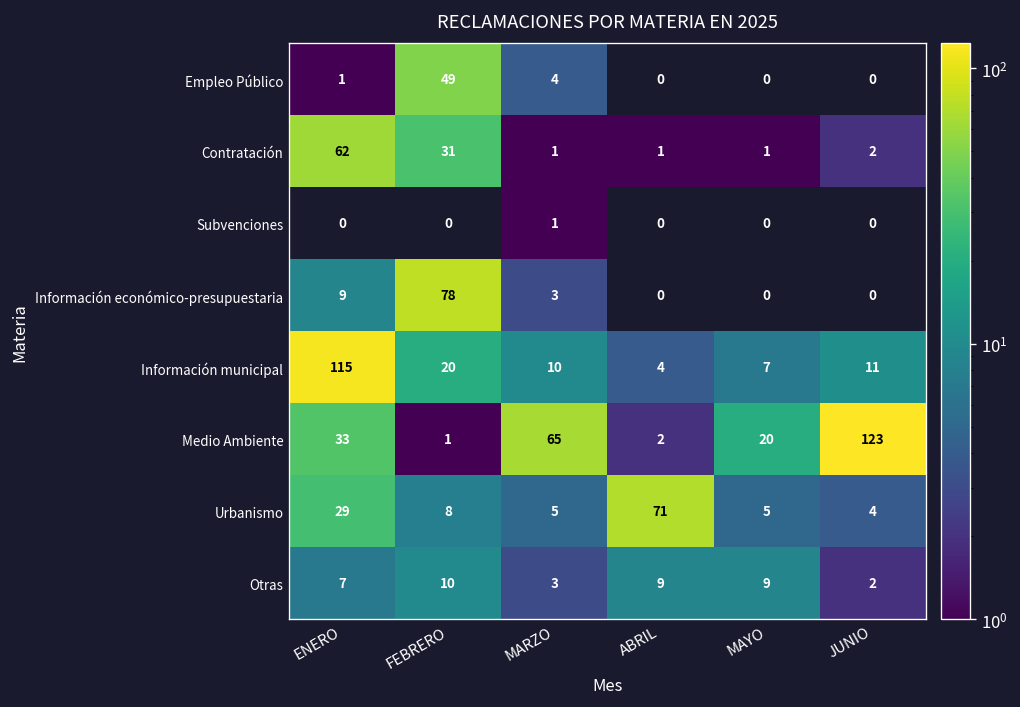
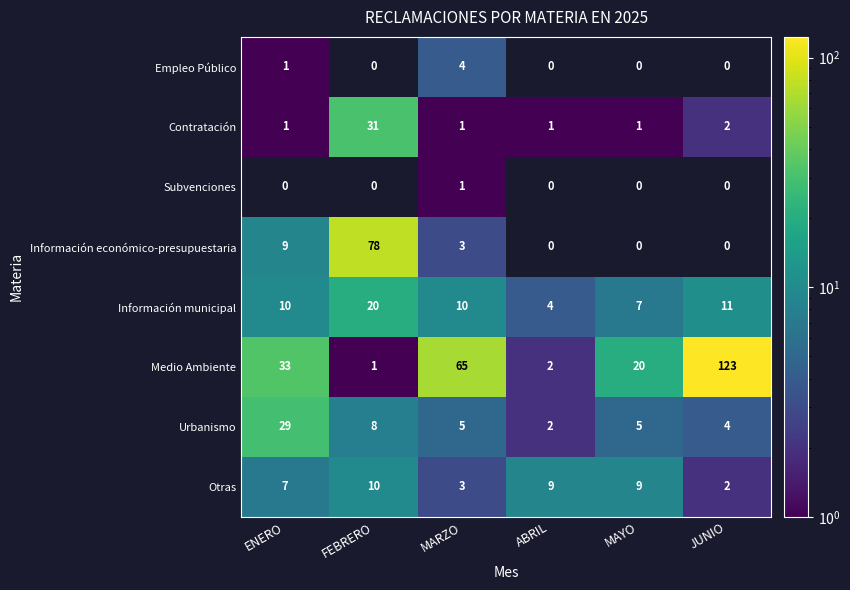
  {
    "Empleo Público": {
      "ENERO": 1,
-     "FEBRERO": 49,
+     "FEBRERO": 0,
      "MARZO": 4,
      "ABRIL": 0,
      "MAYO": 0,
      "JUNIO": 0
    },
    "Contratación": {
-     "ENERO": 62,
+     "ENERO": 1,
      "FEBRERO": 31,
      "MARZO": 1,
      "ABRIL": 1,
      "MAYO": 1,
      "JUNIO": 2
    },
    "Subvenciones": {
      "ENERO": 0,
      "FEBRERO": 0,
      "MARZO": 1,
      "ABRIL": 0,
      "MAYO": 0,
      "JUNIO": 0
    },
    "Información económico-presupuestaria": {
      "ENERO": 9,
      "FEBRERO": 78,
      "MARZO": 3,
      "ABRIL": 0,
      "MAYO": 0,
      "JUNIO": 0
    },
    "Información municipal": {
-     "ENERO": 115,
+     "ENERO": 10,
      "FEBRERO": 20,
      "MARZO": 10,
      "ABRIL": 4,
      "MAYO": 7,
      "JUNIO": 11
    },
    "Medio Ambiente": {
      "ENERO": 33,
      "FEBRERO": 1,
      "MARZO": 65,
      "ABRIL": 2,
      "MAYO": 20,
      "JUNIO": 123
    },
    "Urbanismo": {
      "ENERO": 29,
      "FEBRERO": 8,
      "MARZO": 5,
-     "ABRIL": 71,
+     "ABRIL": 2,
      "MAYO": 5,
      "JUNIO": 4
    },
    "Otras": {
      "ENERO": 7,
      "FEBRERO": 10,
      "MARZO": 3,
      "ABRIL": 9,
      "MAYO": 9,
      "JUNIO": 2
    }
  }
